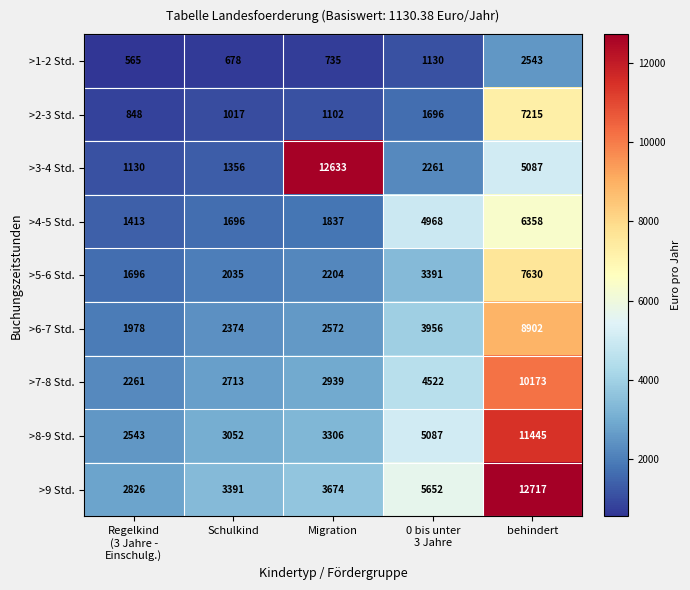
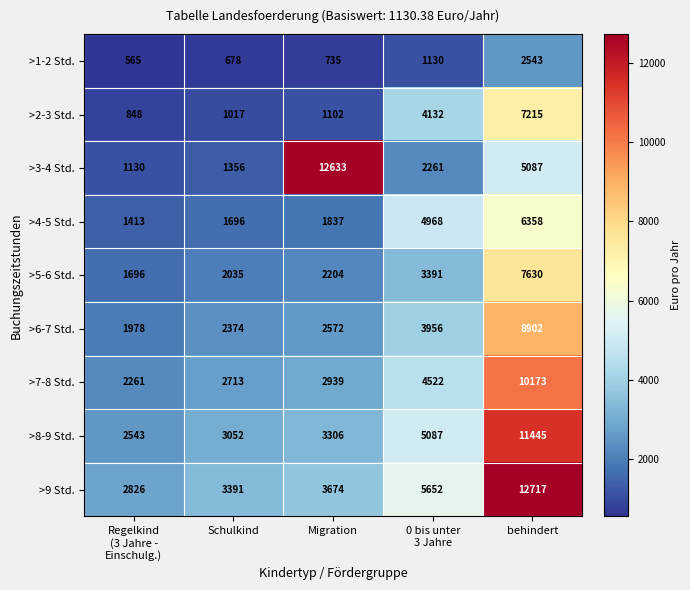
  {
    ">1-2 Std.": {
      "Regelkind (3 Jahre - Einschulg.)": 565,
      "Schulkind": 678,
      "Migration": 735,
      "0 bis unter 3 Jahre": 1130,
      "behindert": 2543
    },
    ">2-3 Std.": {
      "Regelkind (3 Jahre - Einschulg.)": 848,
      "Schulkind": 1017,
      "Migration": 1102,
-     "0 bis unter 3 Jahre": 1696,
+     "0 bis unter 3 Jahre": 4132,
      "behindert": 7215
    },
    ">3-4 Std.": {
      "Regelkind (3 Jahre - Einschulg.)": 1130,
      "Schulkind": 1356,
      "Migration": 12633,
      "0 bis unter 3 Jahre": 2261,
      "behindert": 5087
    },
    ">4-5 Std.": {
      "Regelkind (3 Jahre - Einschulg.)": 1413,
      "Schulkind": 1696,
      "Migration": 1837,
      "0 bis unter 3 Jahre": 4968,
      "behindert": 6358
    },
    ">5-6 Std.": {
      "Regelkind (3 Jahre - Einschulg.)": 1696,
      "Schulkind": 2035,
      "Migration": 2204,
      "0 bis unter 3 Jahre": 3391,
      "behindert": 7630
    },
    ">6-7 Std.": {
      "Regelkind (3 Jahre - Einschulg.)": 1978,
      "Schulkind": 2374,
      "Migration": 2572,
      "0 bis unter 3 Jahre": 3956,
      "behindert": 8902
    },
    ">7-8 Std.": {
      "Regelkind (3 Jahre - Einschulg.)": 2261,
      "Schulkind": 2713,
      "Migration": 2939,
      "0 bis unter 3 Jahre": 4522,
      "behindert": 10173
    },
    ">8-9 Std.": {
      "Regelkind (3 Jahre - Einschulg.)": 2543,
      "Schulkind": 3052,
      "Migration": 3306,
      "0 bis unter 3 Jahre": 5087,
      "behindert": 11445
    },
    ">9 Std.": {
      "Regelkind (3 Jahre - Einschulg.)": 2826,
      "Schulkind": 3391,
      "Migration": 3674,
      "0 bis unter 3 Jahre": 5652,
      "behindert": 12717
    }
  }
